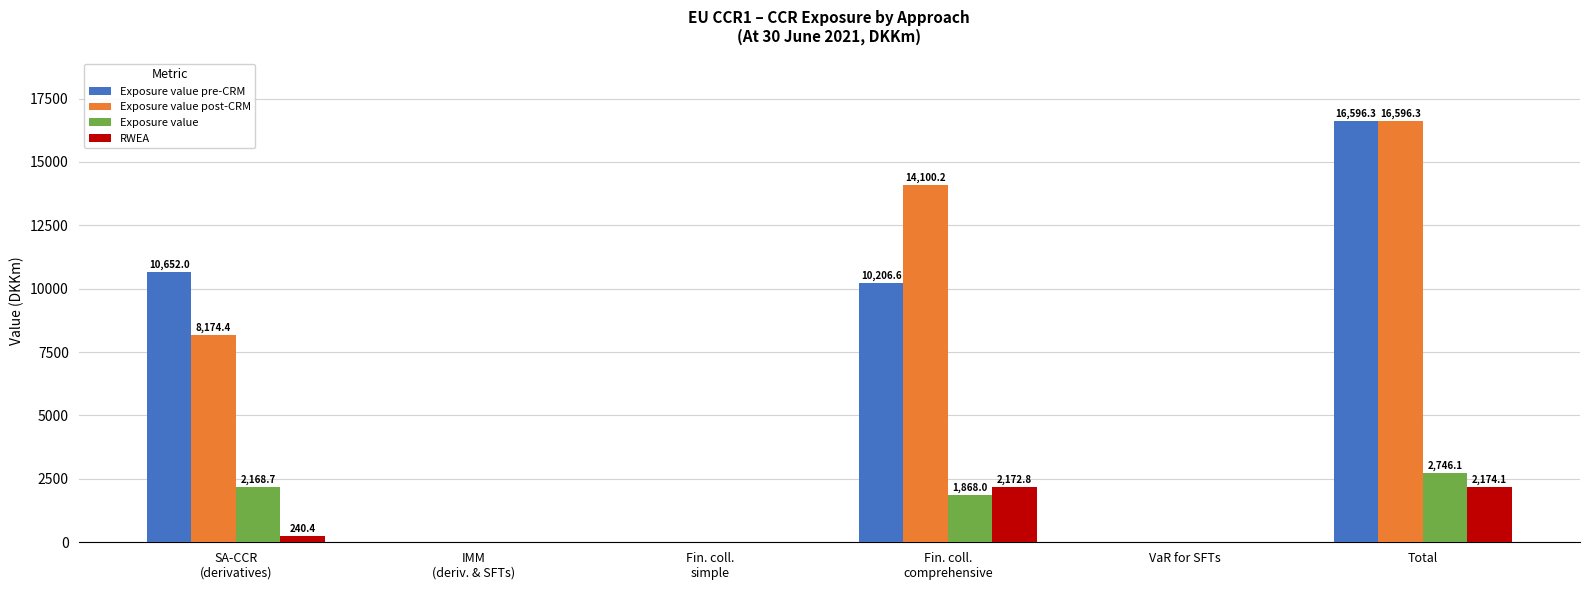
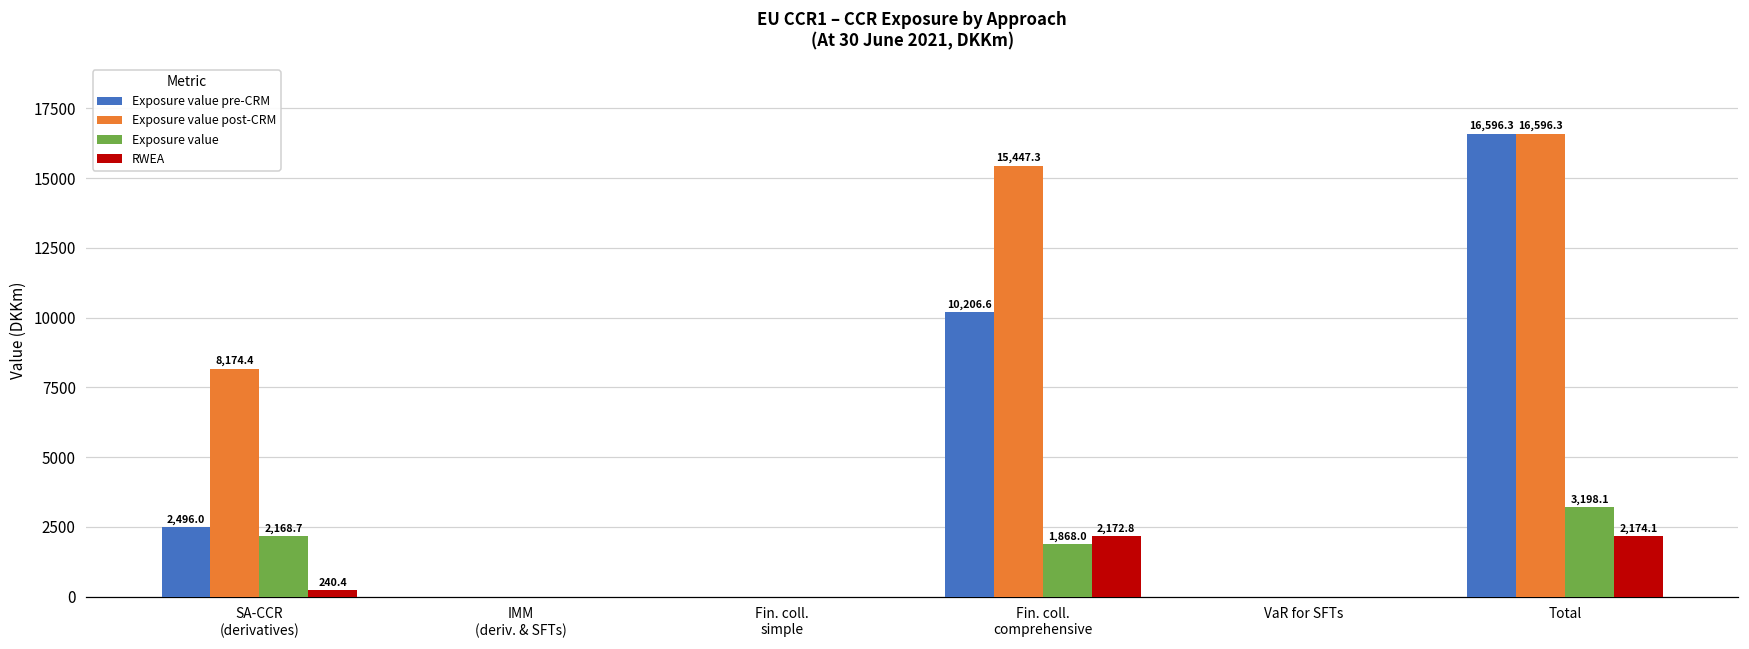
  {
    "Exposure value pre-CRM": {
-     "SA-CCR (derivatives)": "10,652.0",
+     "SA-CCR (derivatives)": "2,496.0",
      "Fin. coll. comprehensive": "10,206.6",
      "Total": "16,596.3"
    },
    "Exposure value post-CRM": {
      "SA-CCR (derivatives)": "8,174.4",
-     "Fin. coll. comprehensive": "14,100.2",
+     "Fin. coll. comprehensive": "15,447.3",
      "Total": "16,596.3"
    },
    "Exposure value": {
      "SA-CCR (derivatives)": "2,168.7",
      "Fin. coll. comprehensive": "1,868.0",
-     "Total": "2,746.1"
+     "Total": "3,198.1"
    },
    "RWEA": {
      "SA-CCR (derivatives)": "240.4",
      "Fin. coll. comprehensive": "2,172.8",
      "Total": "2,174.1"
    }
  }
